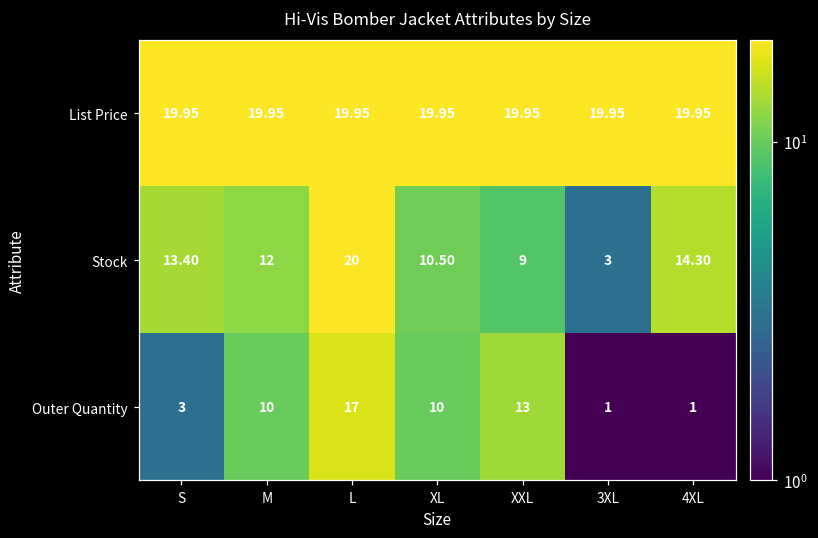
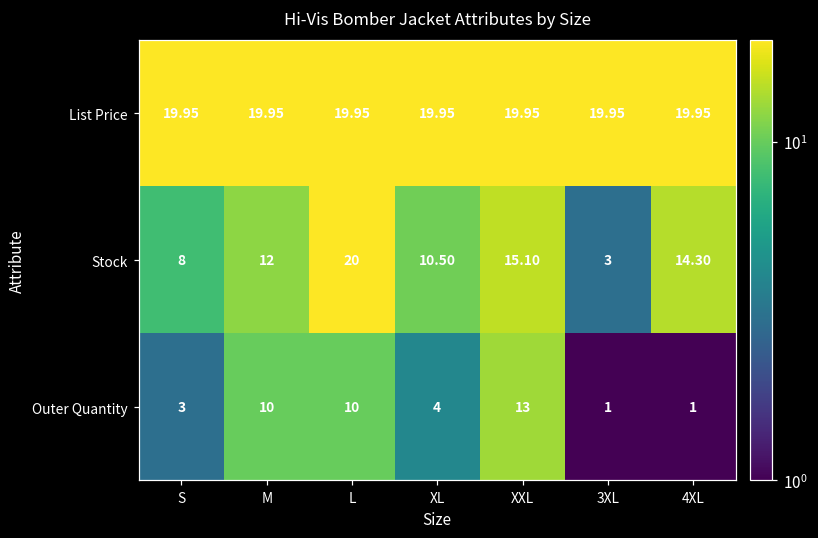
  {
    "List Price": {
      "S": 19.95,
      "M": 19.95,
      "L": 19.95,
      "XL": 19.95,
      "XXL": 19.95,
      "3XL": 19.95,
      "4XL": 19.95
    },
    "Stock": {
-     "S": 13.40,
+     "S": 8,
      "M": 12,
      "L": 20,
      "XL": 10.50,
-     "XXL": 9,
+     "XXL": 15.10,
      "3XL": 3,
      "4XL": 14.30
    },
    "Outer Quantity": {
      "S": 3,
      "M": 10,
-     "L": 17,
-     "XL": 10,
+     "L": 10,
+     "XL": 4,
      "XXL": 13,
      "3XL": 1,
      "4XL": 1
    }
  }
